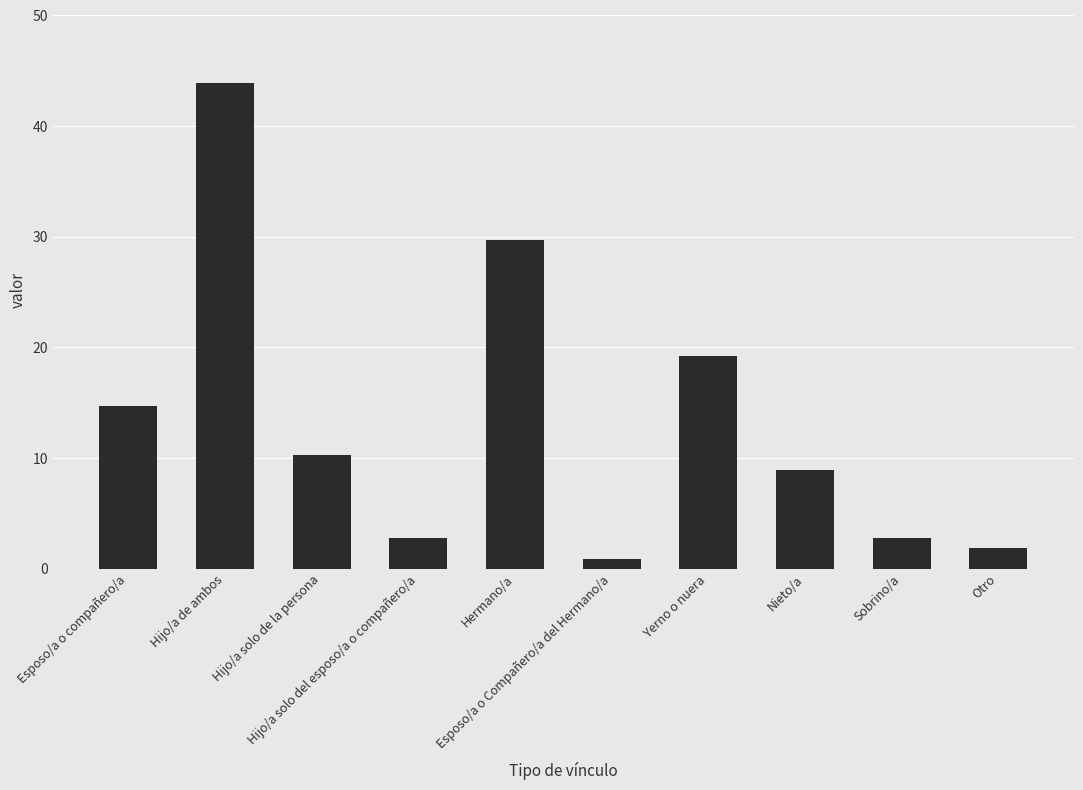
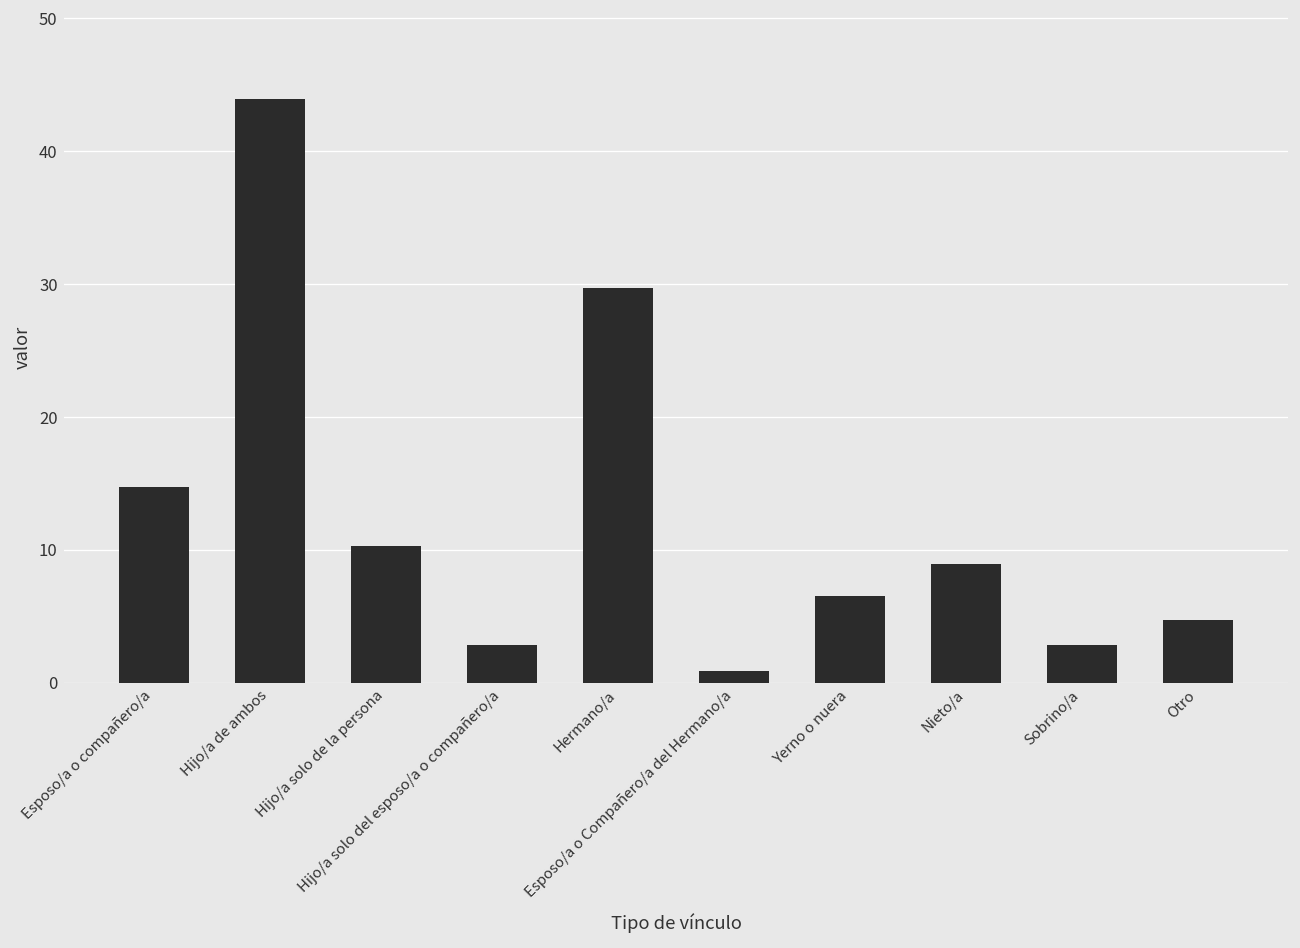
  {
    "Esposo/a o compañero/a": 14.7,
    "Hijo/a de ambos": 43.9,
    "Hijo/a solo de la persona": 10.3,
    "Hijo/a solo del esposo/a o compañero/a": 2.8,
    "Hermano/a": 29.7,
    "Esposo/a o Compañero/a del Hermano/a": 0.9,
-   "Yerno o nuera": 19.2,
+   "Yerno o nuera": 6.5,
    "Nieto/a": 8.9,
    "Sobrino/a": 2.8,
-   "Otro": 1.9
+   "Otro": 4.7
  }
